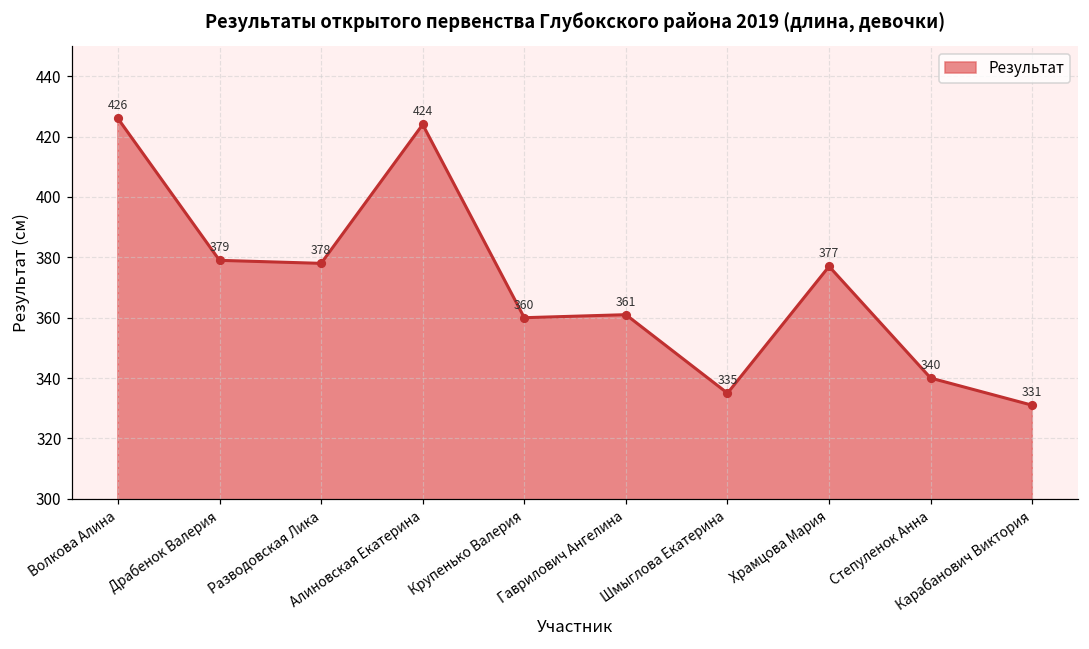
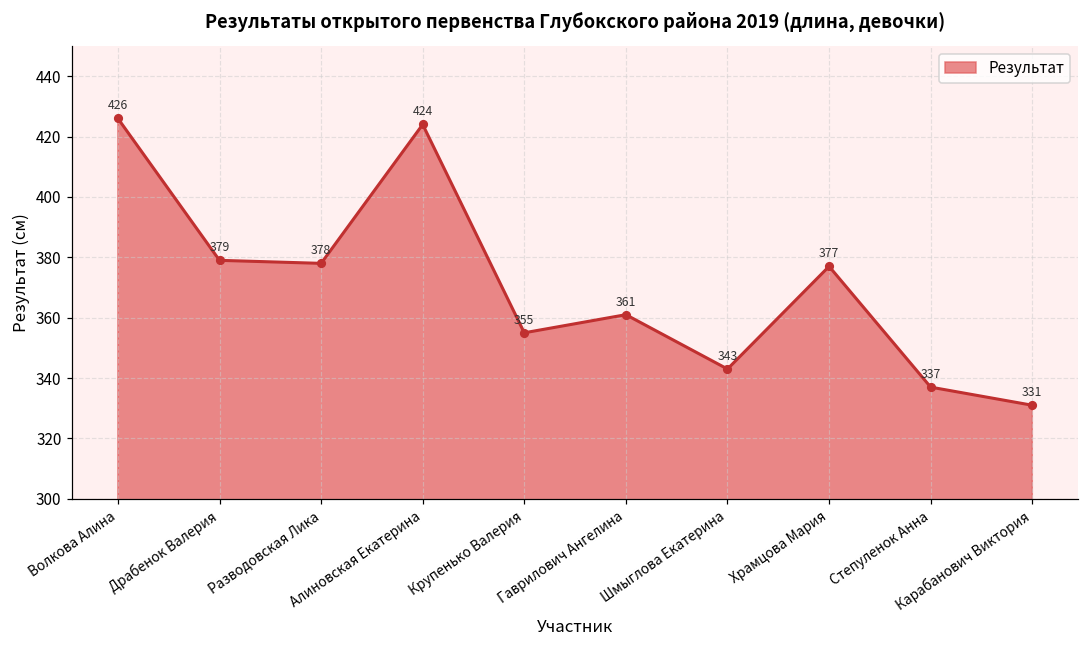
  {
    "Волкова Алина": 426,
    "Драбенок Валерия": 379,
    "Разводовская Лика": 378,
    "Алиновская Екатерина": 424,
-   "Крупенько Валерия": 360,
+   "Крупенько Валерия": 355,
    "Гаврилович Ангелина": 361,
-   "Шмыглова Екатерина": 335,
+   "Шмыглова Екатерина": 343,
    "Храмцова Мария": 377,
-   "Степуленок Анна": 340,
+   "Степуленок Анна": 337,
    "Карабанович Виктория": 331
  }
